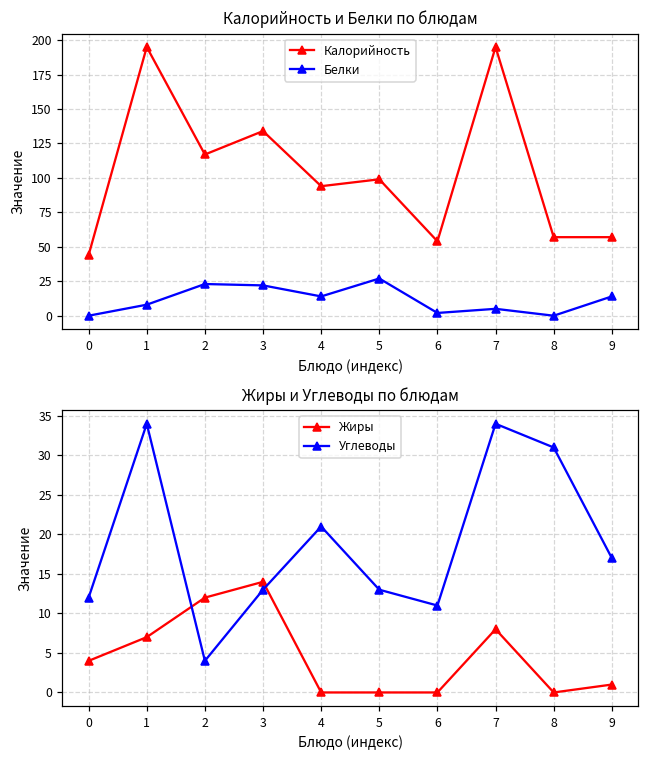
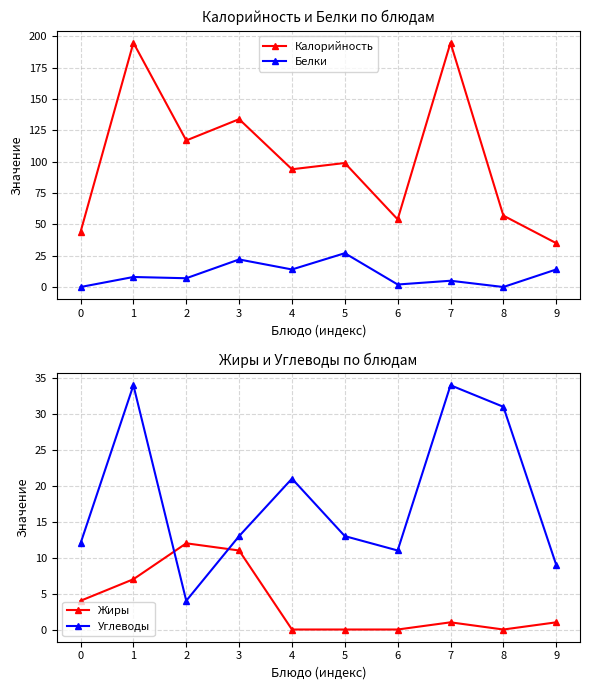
  {
    "Калорийность и Белки по блюдам": {
      "Калорийность": {
        "0": 44,
        "1": 195,
        "2": 117,
        "3": 134,
        "4": 94,
        "5": 99,
        "6": 54,
        "7": 195,
        "8": 57,
-       "9": 57
+       "9": 35
      },
      "Белки": {
        "0": 0,
        "1": 8,
-       "2": 23,
+       "2": 7,
        "3": 22,
        "4": 14,
        "5": 27,
        "6": 2,
        "7": 5,
        "8": 0,
        "9": 14
      }
    },
    "Жиры и Углеводы по блюдам": {
      "Жиры": {
        "0": 4,
        "1": 7,
        "2": 12,
-       "3": 14,
+       "3": 11,
        "4": 0,
        "5": 0,
        "6": 0,
-       "7": 8,
+       "7": 1,
        "8": 0,
        "9": 1
      },
      "Углеводы": {
        "0": 12,
        "1": 34,
        "2": 4,
        "3": 13,
        "4": 21,
        "5": 13,
        "6": 11,
        "7": 34,
        "8": 31,
-       "9": 17
+       "9": 9
      }
    }
  }
